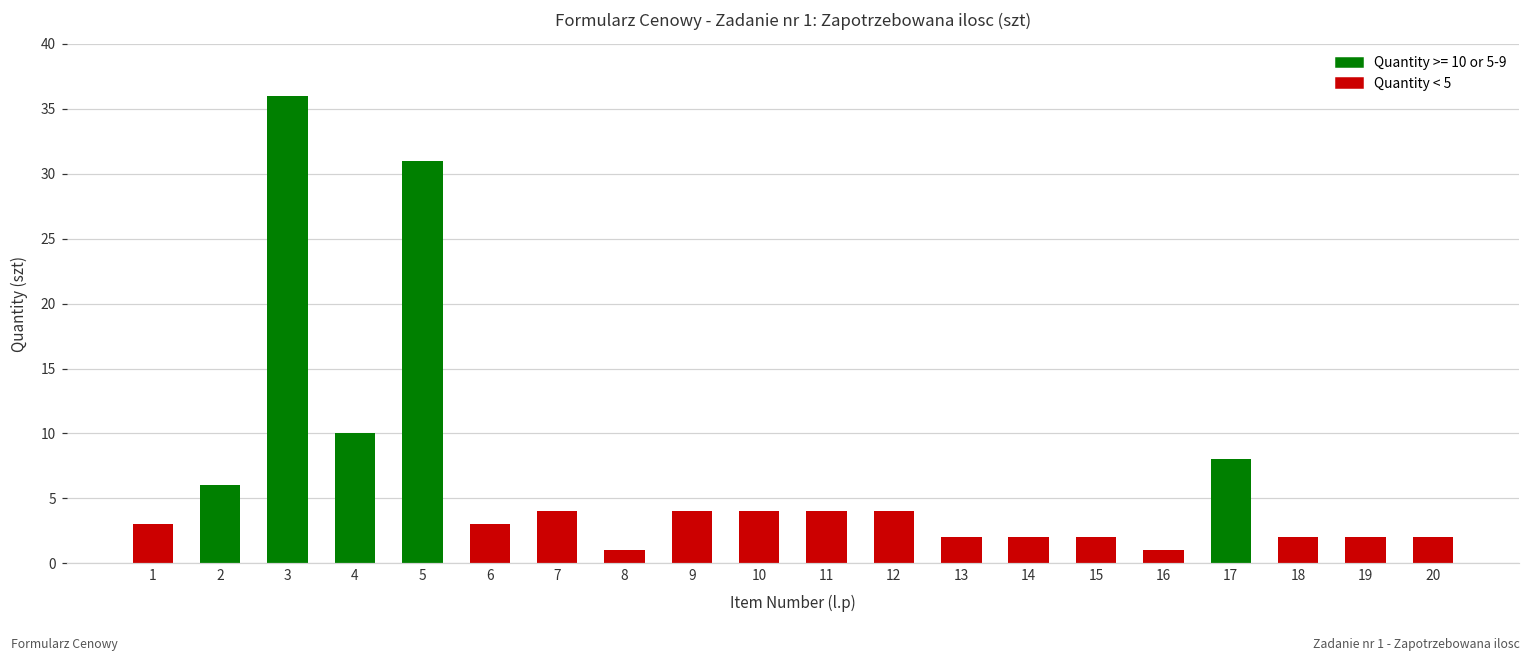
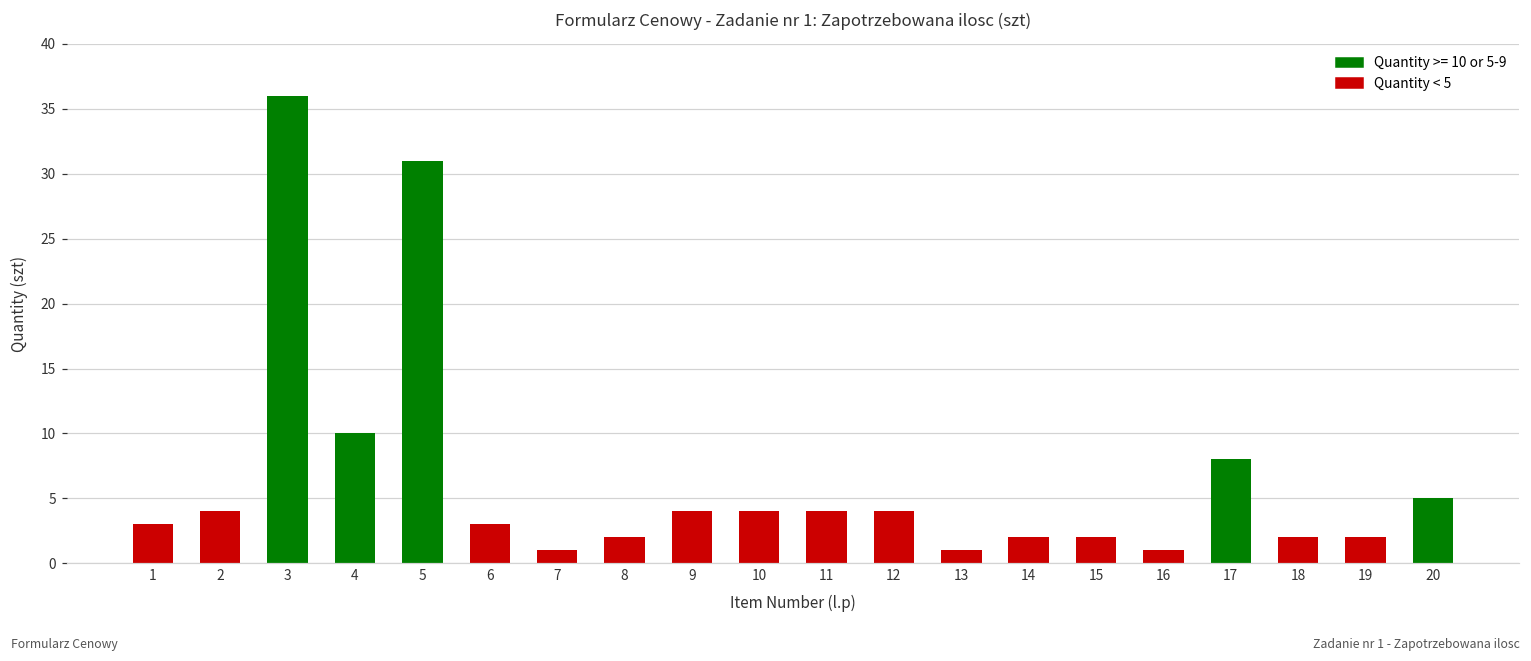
  {
    "1": 3,
-   "2": 6,
+   "2": 4,
    "3": 36,
    "4": 10,
    "5": 31,
    "6": 3,
-   "7": 4,
-   "8": 1,
+   "7": 1,
+   "8": 2,
    "9": 4,
    "10": 4,
    "11": 4,
    "12": 4,
-   "13": 2,
+   "13": 1,
    "14": 2,
    "15": 2,
    "16": 1,
    "17": 8,
    "18": 2,
    "19": 2,
-   "20": 2
+   "20": 5
  }
